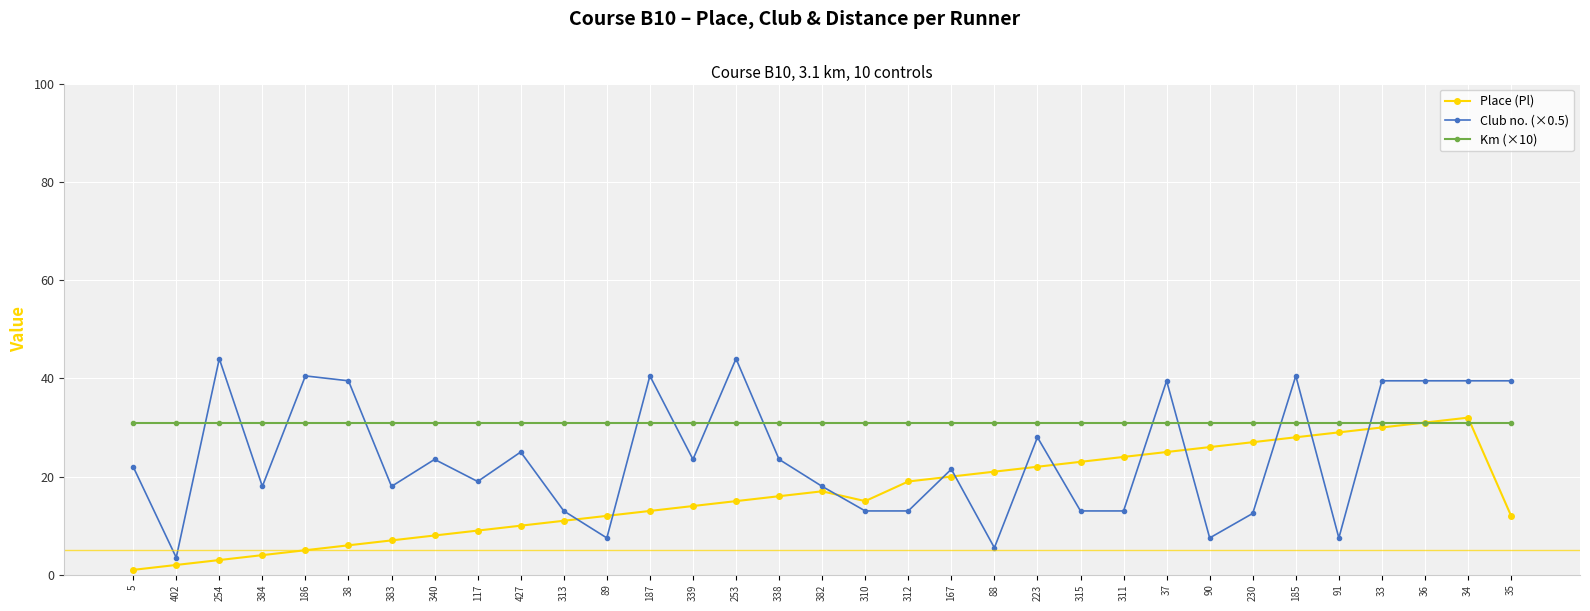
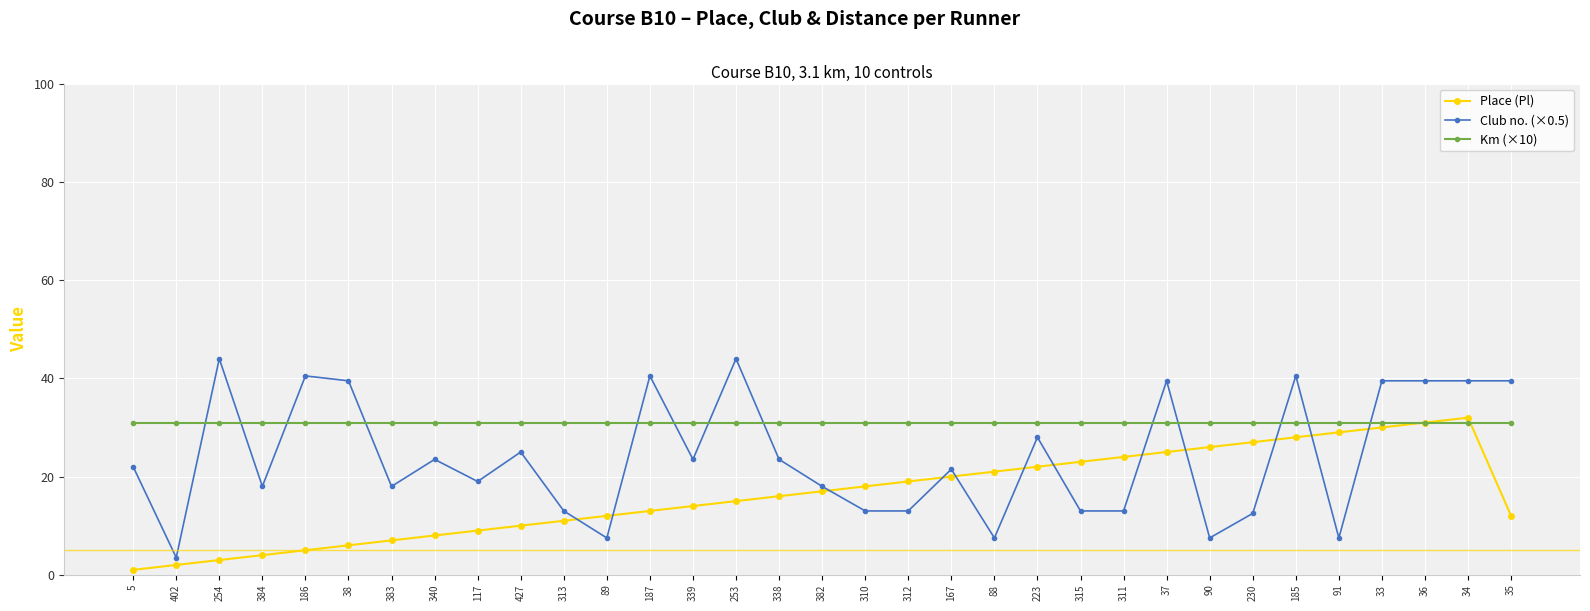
  {
    "Place (Pl)": {
      "5": 1,
      "402": 2,
      "254": 3,
      "384": 4,
      "186": 5,
      "38": 6,
      "383": 7,
      "340": 8,
      "117": 9,
      "427": 10,
      "313": 11,
      "89": 12,
      "187": 13,
      "339": 14,
      "253": 15,
      "338": 16,
      "382": 17,
-     "310": 15,
+     "310": 18,
      "312": 19,
      "167": 20,
      "88": 21,
      "223": 22,
      "315": 23,
      "311": 24,
      "37": 25,
      "90": 26,
      "230": 27,
      "185": 28,
      "91": 29,
      "33": 30,
      "34": 32,
      "35": 12
    },
    "Club no. (×0.5)": {
      "5": 22,
      "402": 4,
      "254": 44,
      "384": 18,
      "186": 41,
      "38": 40,
      "383": 18,
      "340": 24,
      "117": 19,
      "427": 25,
      "313": 13,
      "89": 8,
      "187": 41,
      "339": 24,
      "253": 44,
      "338": 24,
      "382": 18,
      "310": 13,
      "312": 13,
      "167": 22,
-     "88": 6,
+     "88": 8,
      "223": 28,
      "315": 13,
      "311": 13,
      "37": 40,
      "90": 8,
      "230": 13,
      "185": 41,
      "91": 8,
      "33": 40,
      "36": 40,
      "34": 40,
      "35": 40
    },
    "Km (×10)": {
      "5": 31,
      "402": 31,
      "254": 31,
      "384": 31,
      "186": 31,
      "38": 31,
      "383": 31,
      "340": 31,
      "117": 31,
      "427": 31,
      "313": 31,
      "89": 31,
      "187": 31,
      "339": 31,
      "253": 31,
      "338": 31,
      "382": 31,
      "310": 31,
      "312": 31,
      "167": 31,
      "88": 31,
      "223": 31,
      "315": 31,
      "311": 31,
      "37": 31,
      "90": 31,
      "230": 31,
      "185": 31,
      "91": 31,
      "33": 31,
      "34": 31,
      "35": 31
    }
  }
